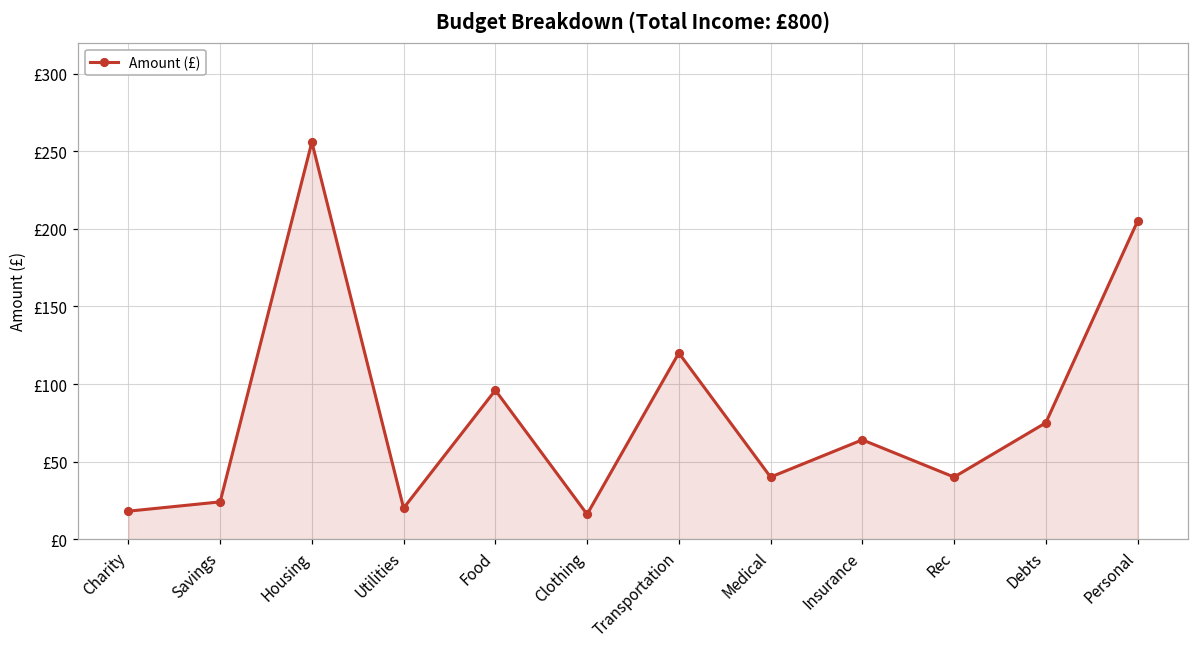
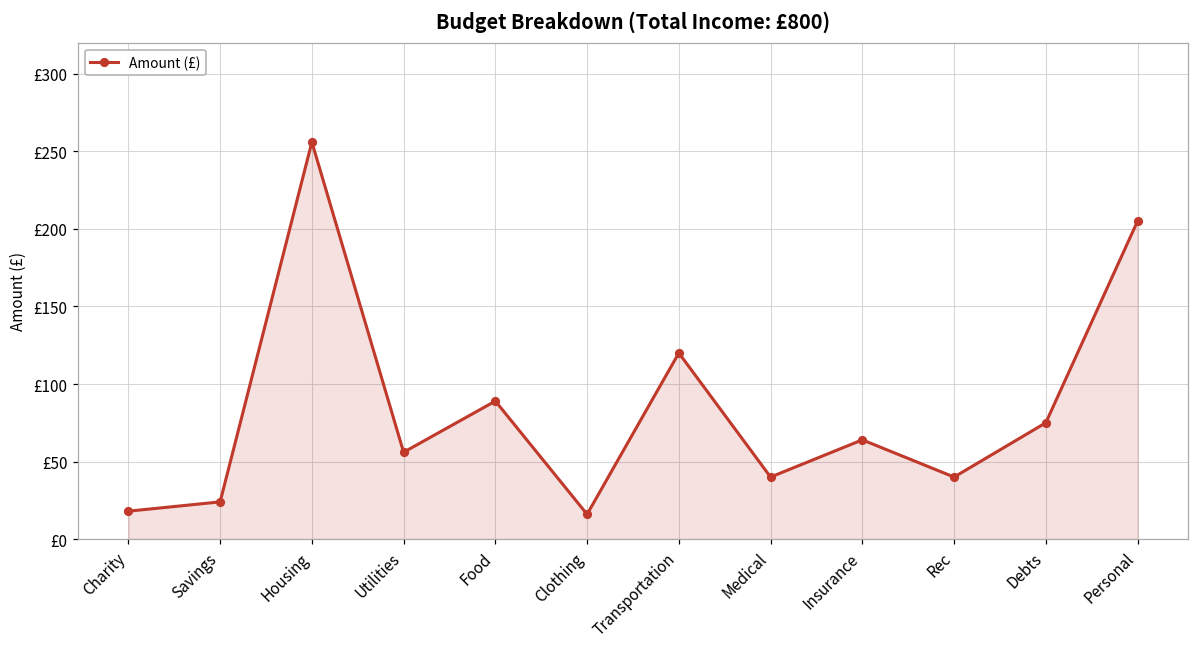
  {
    "Charity": "£18",
    "Savings": "£24",
    "Housing": "£256",
-   "Utilities": "£20",
-   "Food": "£96",
+   "Utilities": "£56",
+   "Food": "£89",
    "Clothing": "£16",
    "Transportation": "£120",
    "Medical": "£40",
    "Insurance": "£64",
    "Rec": "£40",
    "Debts": "£75",
    "Personal": "£205"
  }
